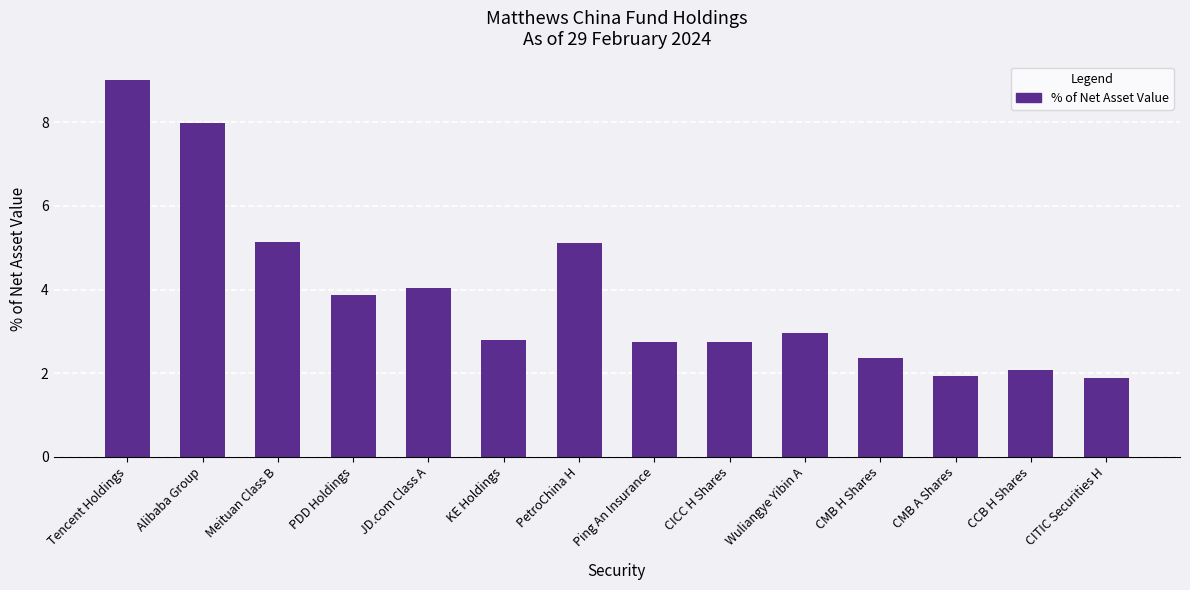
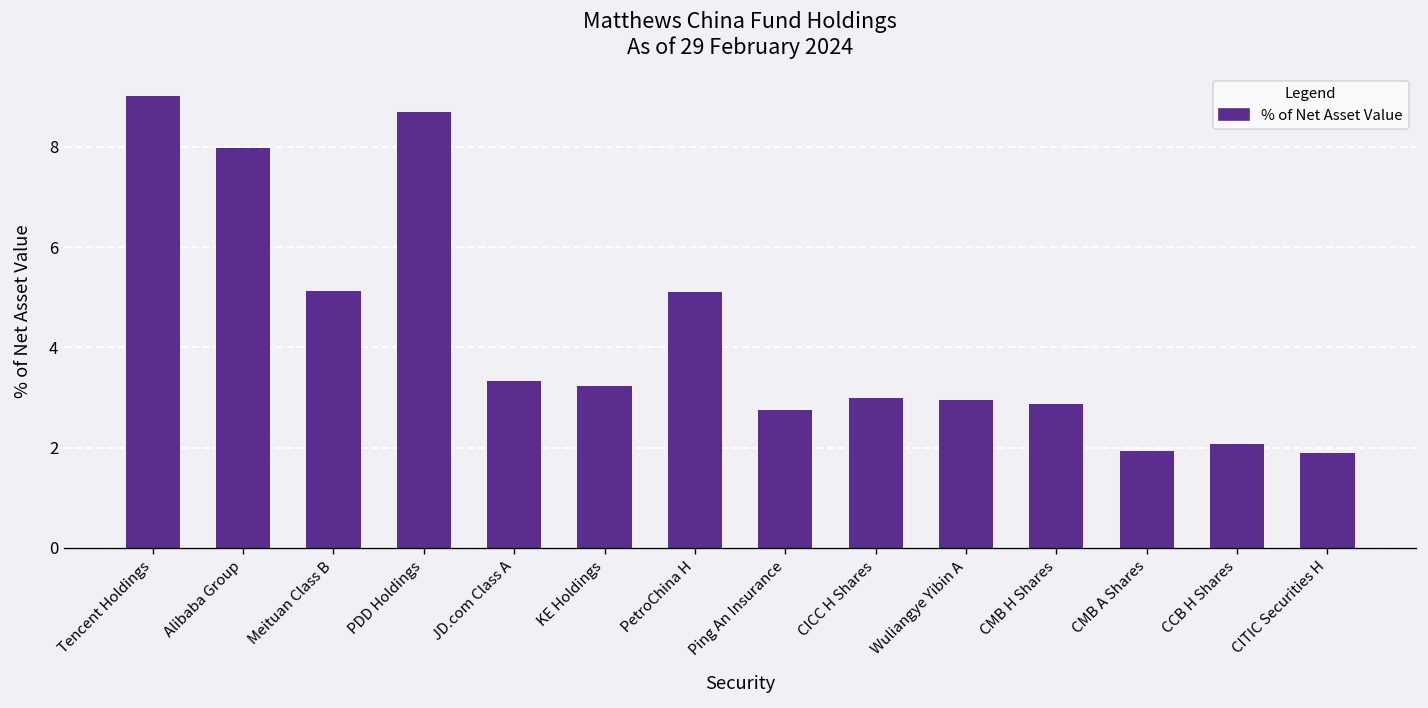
  {
    "Tencent Holdings": 9.0,
    "Alibaba Group": 8.0,
    "Meituan Class B": 5.1,
-   "PDD Holdings": 3.9,
-   "JD.com Class A": 4.0,
-   "KE Holdings": 2.8,
+   "PDD Holdings": 8.7,
+   "JD.com Class A": 3.3,
+   "KE Holdings": 3.2,
    "PetroChina H": 5.1,
    "Ping An Insurance": 2.8,
-   "CICC H Shares": 2.8,
+   "CICC H Shares": 3.0,
    "Wuliangye Yibin A": 3.0,
-   "CMB H Shares": 2.4,
+   "CMB H Shares": 2.9,
    "CMB A Shares": 1.9,
    "CCB H Shares": 2.1,
    "CITIC Securities H": 1.9
  }
